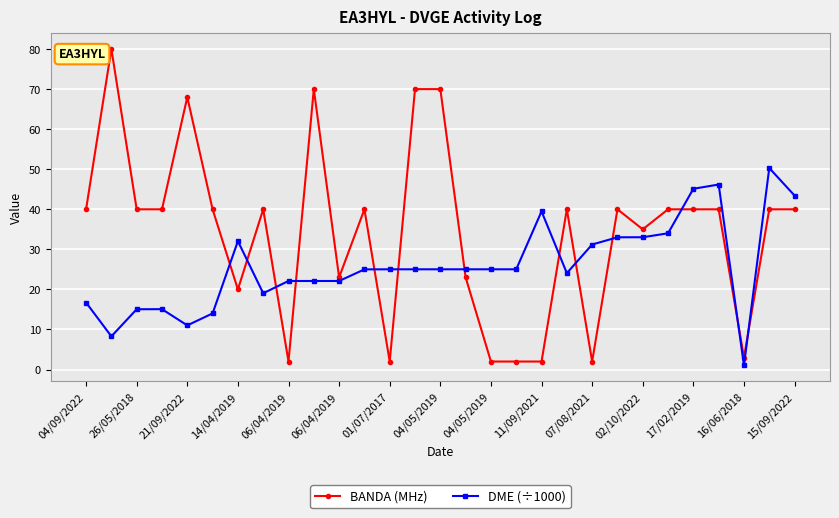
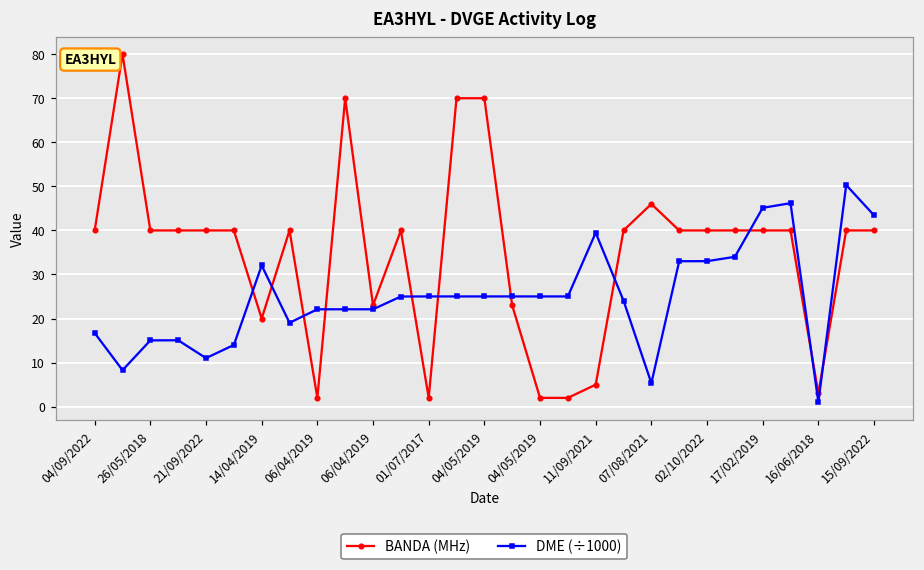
  {
    "BANDA (MHz)": {
      "04/09/2022": 40,
-     "21/09/2022": 68,
+     "21/09/2022": 40,
      "14/04/2019": 20,
-     "11/09/2021": 2,
-     "07/08/2021": 2,
-     "02/10/2022": 35,
+     "11/09/2021": 5,
+     "07/08/2021": 46,
+     "02/10/2022": 40,
      "16/06/2018": 3,
      "15/09/2022": 40
    },
    "DME (÷1000)": {
      "04/09/2022": 17,
      "21/09/2022": 11,
      "14/04/2019": 32,
      "11/09/2021": 39,
-     "07/08/2021": 31,
+     "07/08/2021": 5,
      "02/10/2022": 33,
      "16/06/2018": 1,
      "15/09/2022": 43
    }
  }
